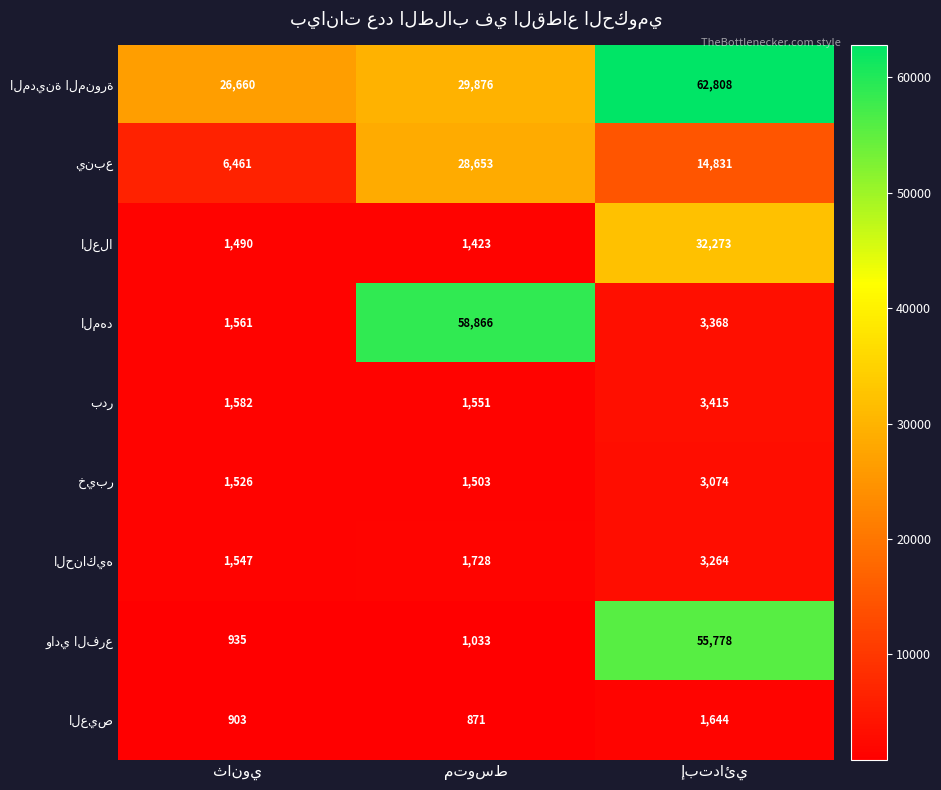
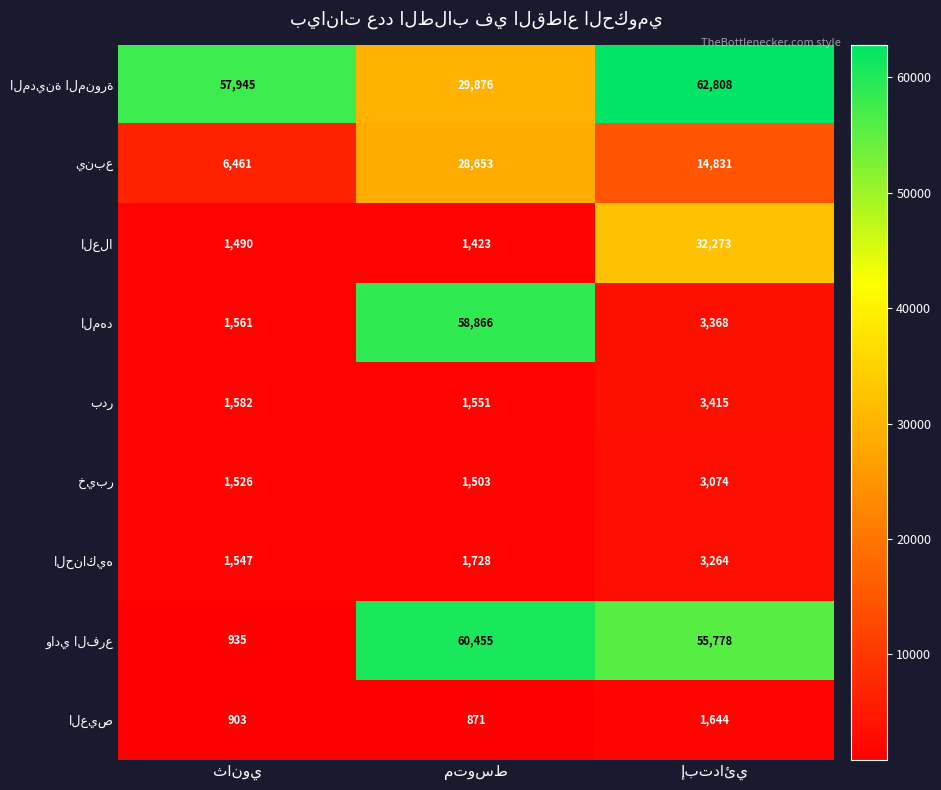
  {
    "المدينة المنورة": {
-     "ثانوي": "26,660",
+     "ثانوي": "57,945",
      "متوسط": "29,876",
      "إبتدائي": "62,808"
    },
    "ينبع": {
      "ثانوي": "6,461",
      "متوسط": "28,653",
      "إبتدائي": "14,831"
    },
    "العلا": {
      "ثانوي": "1,490",
      "متوسط": "1,423",
      "إبتدائي": "32,273"
    },
    "المهد": {
      "ثانوي": "1,561",
      "متوسط": "58,866",
      "إبتدائي": "3,368"
    },
    "بدر": {
      "ثانوي": "1,582",
      "متوسط": "1,551",
      "إبتدائي": "3,415"
    },
    "خيبر": {
      "ثانوي": "1,526",
      "متوسط": "1,503",
      "إبتدائي": "3,074"
    },
    "الحناكيه": {
      "ثانوي": "1,547",
      "متوسط": "1,728",
      "إبتدائي": "3,264"
    },
    "وادي الفرع": {
      "ثانوي": "935",
-     "متوسط": "1,033",
+     "متوسط": "60,455",
      "إبتدائي": "55,778"
    },
    "العيص": {
      "ثانوي": "903",
      "متوسط": "871",
      "إبتدائي": "1,644"
    }
  }
